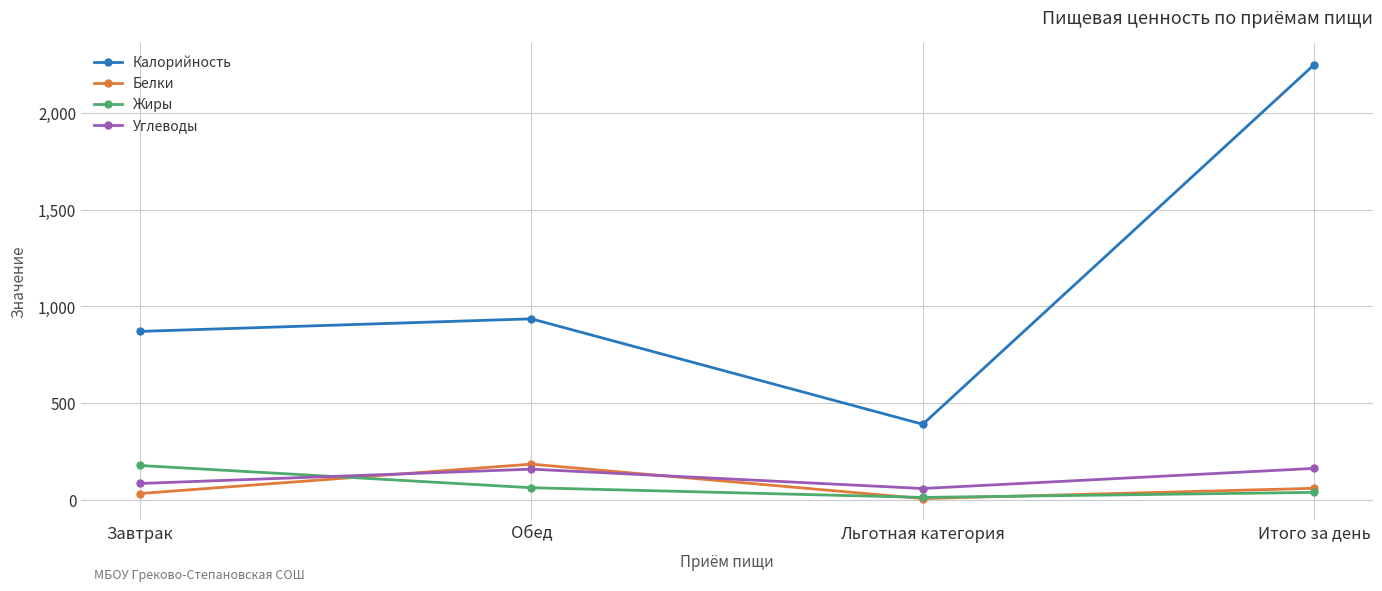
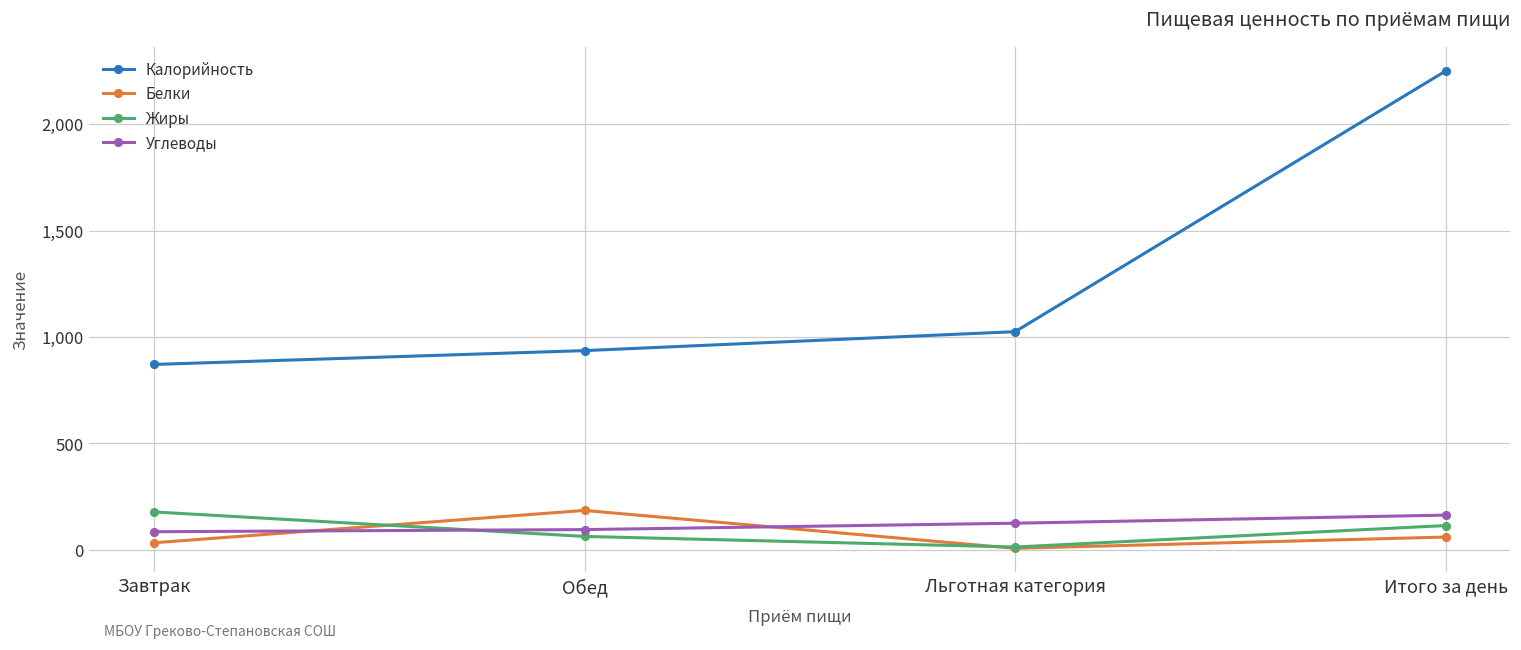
  {
    "Калорийность": {
      "Завтрак": "870",
      "Обед": "940",
-     "Льготная категория": "390",
+     "Льготная категория": "1,030",
      "Итого за день": "2,250"
    },
    "Белки": {
      "Завтрак": "30",
      "Обед": "190",
      "Итого за день": "60"
    },
    "Жиры": {
      "Завтрак": "180",
      "Обед": "60",
-     "Итого за день": "40"
+     "Итого за день": "110"
    },
    "Углеводы": {
      "Завтрак": "90",
-     "Обед": "160",
-     "Льготная категория": "60",
+     "Обед": "100",
+     "Льготная категория": "130",
      "Итого за день": "160"
    }
  }
